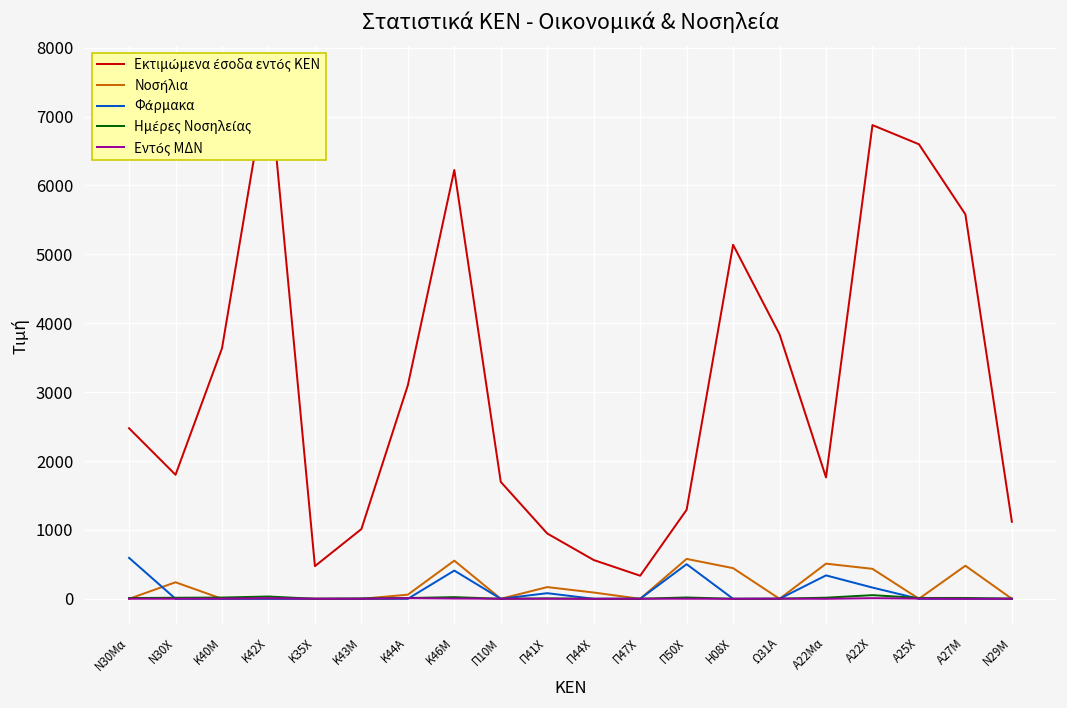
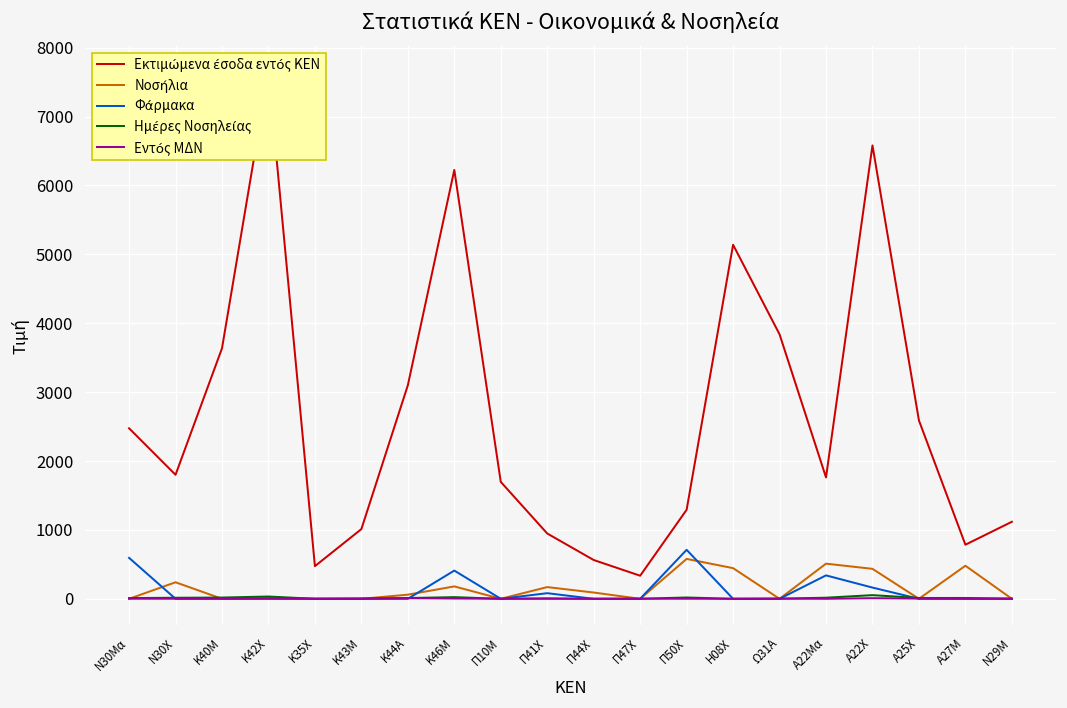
  {
    "Εκτιμώμενα έσοδα εντός ΚΕΝ": {
      "Ν30Μα": 2500,
      "Ν30Χ": 1800,
      "Κ40Μ": 3600,
      "Κ35Χ": 500,
      "Κ43Μ": 1000,
      "Κ44Α": 3100,
      "Κ46Μ": 6200,
      "Π10Μ": 1700,
      "Π41Χ": 900,
      "Π44Χ": 600,
      "Π47Χ": 300,
      "Π50Χ": 1300,
      "Η08Χ": 5100,
      "Ω31Α": 3800,
      "Α22Μα": 1800,
-     "Α22Χ": 6900,
-     "Α25Χ": 6600,
-     "Α27Μ": 5600,
+     "Α22Χ": 6600,
+     "Α25Χ": 2600,
+     "Α27Μ": 800,
      "Ν29Μ": 1100
    },
    "Νοσήλια": {
      "Ν30Χ": 200,
      "Κ44Α": 100,
-     "Κ46Μ": 600,
+     "Κ46Μ": 200,
      "Π41Χ": 200,
      "Π44Χ": 100,
      "Π50Χ": 600,
      "Η08Χ": 400,
      "Α22Μα": 500,
      "Α22Χ": 400,
      "Α27Μ": 500
    },
    "Φάρμακα": {
      "Ν30Μα": 600,
      "Κ46Μ": 400,
      "Π41Χ": 100,
-     "Π50Χ": 500,
+     "Π50Χ": 700,
      "Α22Μα": 300,
      "Α22Χ": 200
    }
  }
